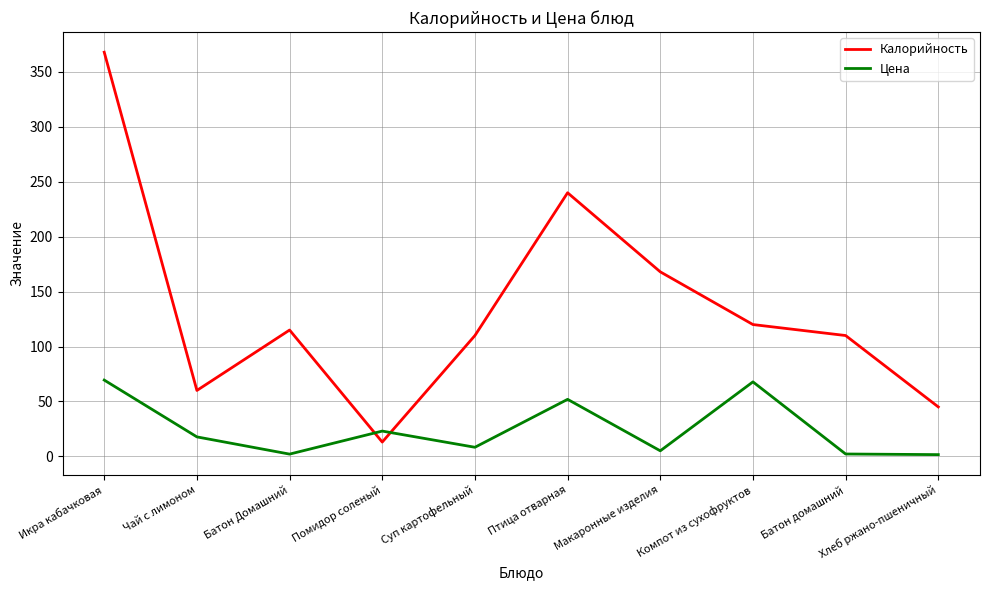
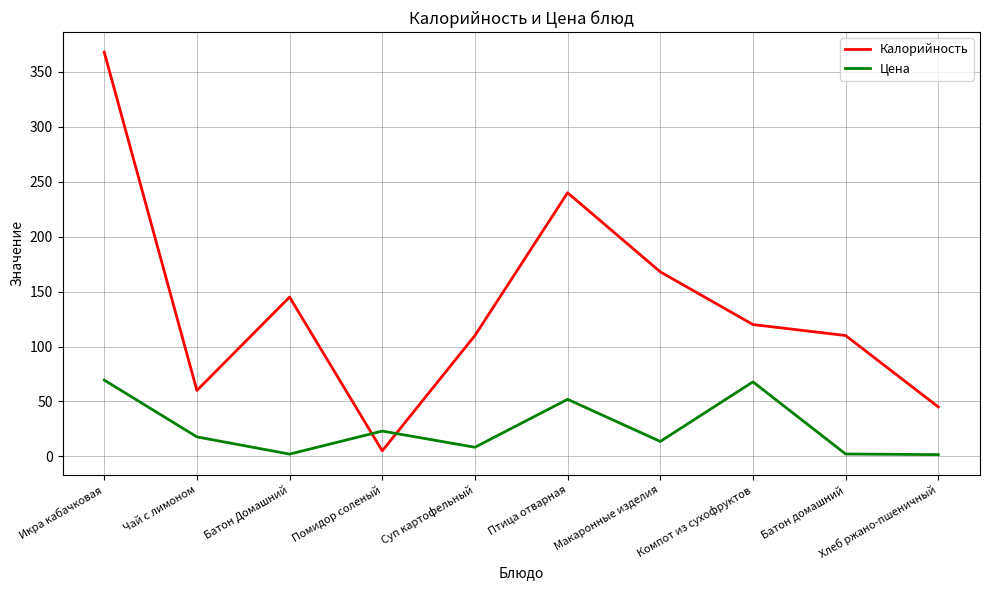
  {
    "Калорийность": {
      "Икра кабачковая": 368,
      "Чай с лимоном": 60,
-     "Батон Домашний": 115,
-     "Помидор соленый": 13,
+     "Батон Домашний": 145,
+     "Помидор соленый": 5,
      "Суп картофельный": 110,
      "Птица отварная": 240,
      "Макаронные изделия": 168,
      "Компот из сухофруктов": 120,
      "Батон домашний": 110,
      "Хлеб ржано-пшеничный": 45
    },
    "Цена": {
      "Икра кабачковая": 69,
      "Чай с лимоном": 18,
      "Батон Домашний": 2,
      "Помидор соленый": 23,
      "Суп картофельный": 8,
      "Птица отварная": 52,
-     "Макаронные изделия": 5,
+     "Макаронные изделия": 14,
      "Компот из сухофруктов": 68,
      "Батон домашний": 2,
      "Хлеб ржано-пшеничный": 2
    }
  }
